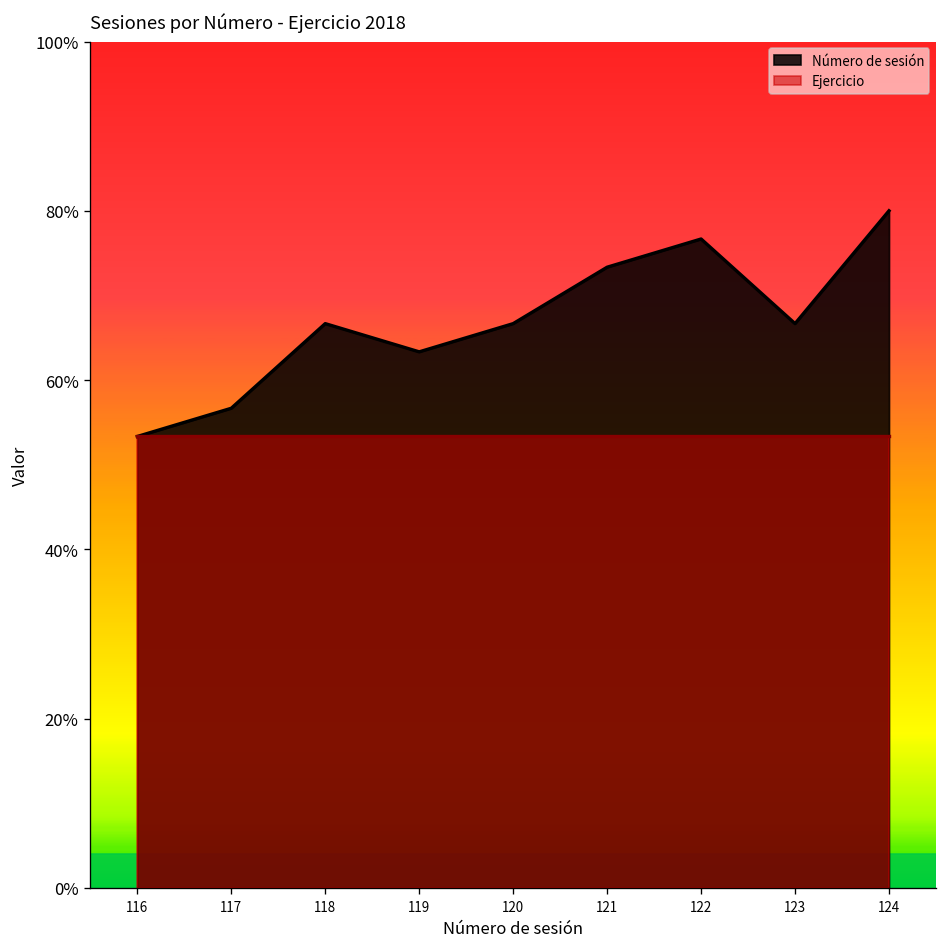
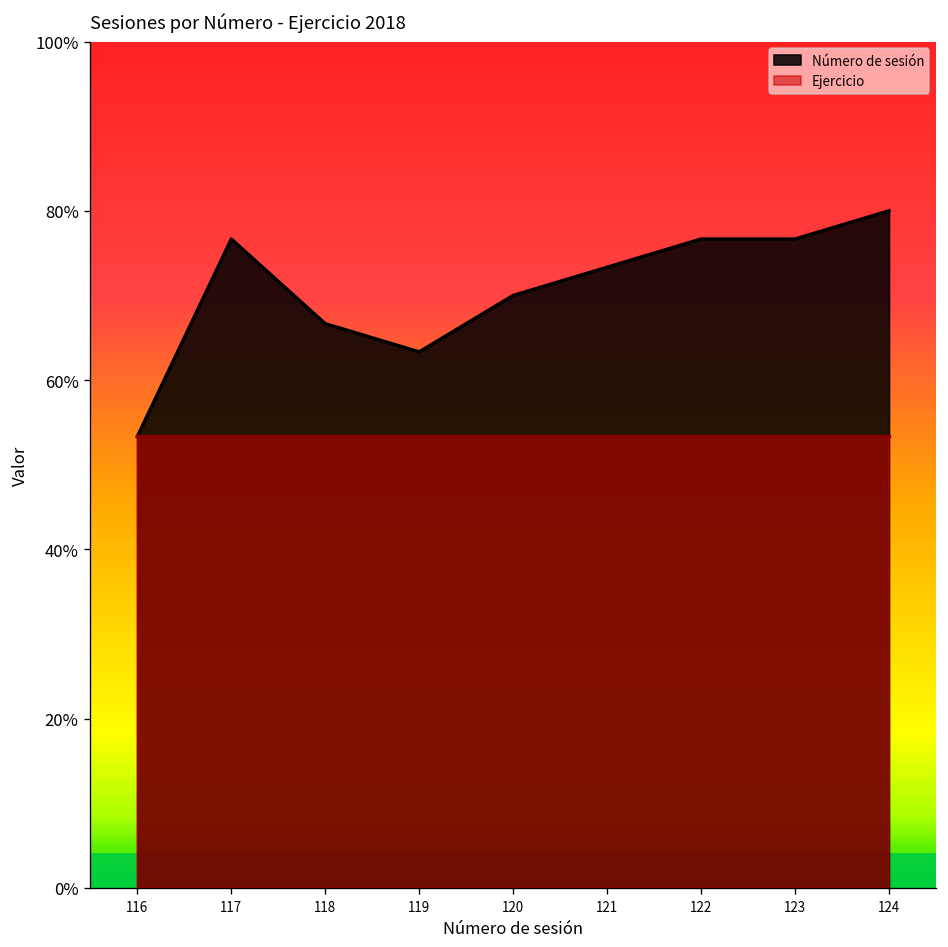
  {
    "Número de sesión": {
-     "117": "57%",
+     "117": "77%",
      "118": "67%",
      "119": "63%",
-     "120": "67%",
+     "120": "70%",
      "121": "73%",
      "122": "77%",
-     "123": "67%",
+     "123": "77%",
      "124": "80%"
    },
    "Ejercicio": {
      "117": "53%",
      "118": "53%",
      "119": "53%",
      "120": "53%",
      "121": "53%",
      "122": "53%",
      "123": "53%",
      "124": "53%"
    }
  }
